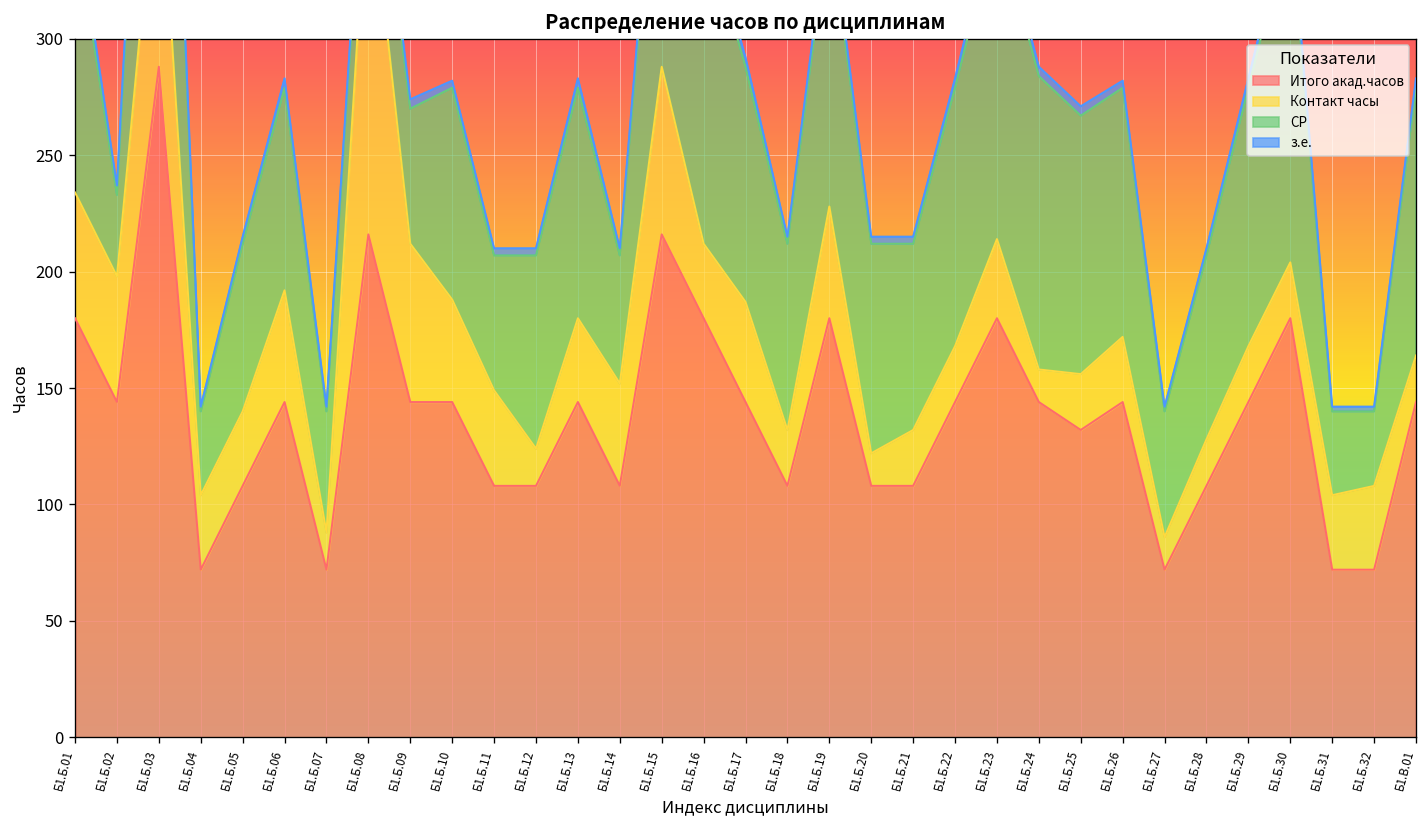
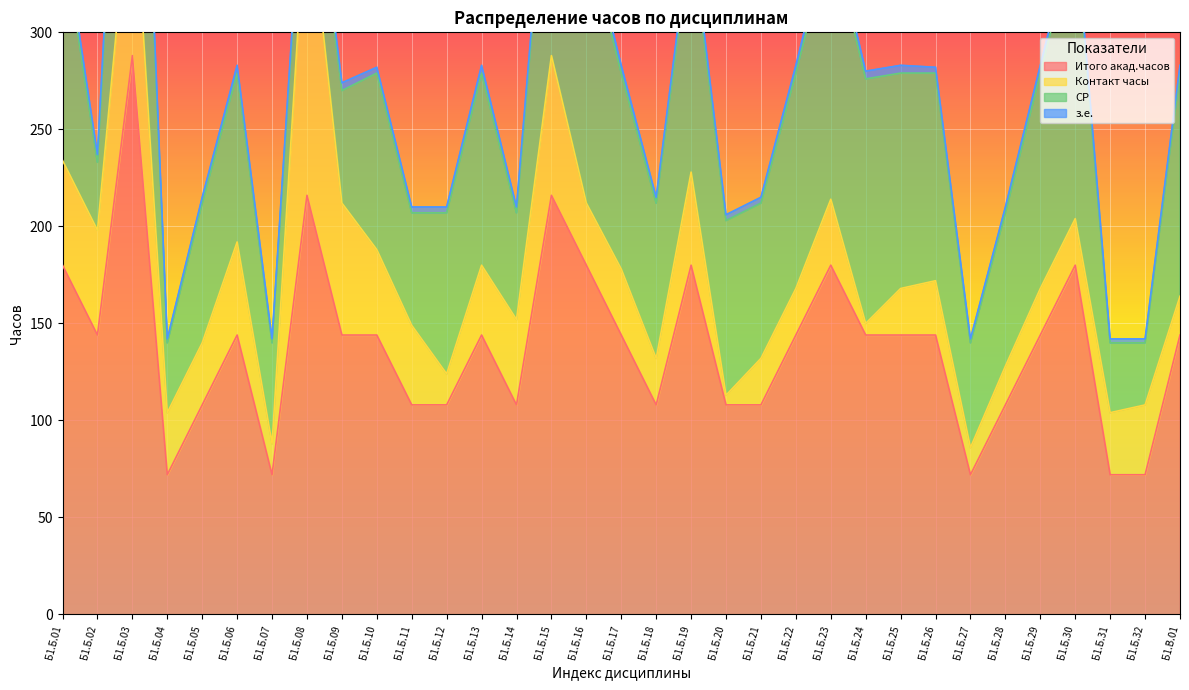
  {
    "Итого акад.часов": {
      "Б1.Б.01": 180,
      "Б1.Б.02": 144,
      "Б1.Б.03": 288,
      "Б1.Б.04": 72,
      "Б1.Б.05": 108,
      "Б1.Б.06": 144,
      "Б1.Б.07": 72,
      "Б1.Б.08": 216,
      "Б1.Б.09": 144,
      "Б1.Б.10": 144,
      "Б1.Б.11": 108,
      "Б1.Б.12": 108,
      "Б1.Б.13": 144,
      "Б1.Б.14": 108,
      "Б1.Б.15": 216,
      "Б1.Б.16": 180,
      "Б1.Б.17": 144,
      "Б1.Б.18": 108,
      "Б1.Б.19": 180,
      "Б1.Б.20": 108,
      "Б1.Б.21": 108,
      "Б1.Б.22": 144,
      "Б1.Б.23": 180,
      "Б1.Б.24": 144,
-     "Б1.Б.25": 132,
+     "Б1.Б.25": 144,
      "Б1.Б.26": 144,
      "Б1.Б.27": 72,
      "Б1.Б.28": 108,
      "Б1.Б.29": 144,
      "Б1.Б.30": 180,
      "Б1.Б.31": 72,
      "Б1.Б.32": 72,
      "Б1.В.01": 144
    },
    "Контакт часы": {
      "Б1.Б.01": 54,
      "Б1.Б.02": 54,
      "Б1.Б.04": 32,
      "Б1.Б.05": 32,
      "Б1.Б.06": 48,
      "Б1.Б.07": 16,
      "Б1.Б.09": 68,
      "Б1.Б.10": 44,
      "Б1.Б.11": 41,
      "Б1.Б.12": 16,
      "Б1.Б.13": 36,
      "Б1.Б.14": 44,
      "Б1.Б.15": 72,
      "Б1.Б.16": 32,
-     "Б1.Б.17": 43,
+     "Б1.Б.17": 34,
      "Б1.Б.18": 24,
      "Б1.Б.19": 48,
-     "Б1.Б.20": 14,
+     "Б1.Б.20": 5,
      "Б1.Б.21": 24,
      "Б1.Б.22": 24,
      "Б1.Б.23": 34,
-     "Б1.Б.24": 14,
+     "Б1.Б.24": 6,
      "Б1.Б.25": 24,
      "Б1.Б.26": 28,
      "Б1.Б.27": 14,
      "Б1.Б.28": 20,
      "Б1.Б.29": 24,
      "Б1.Б.30": 24,
      "Б1.Б.31": 32,
      "Б1.Б.32": 36,
      "Б1.В.01": 20
    },
    "СР": {
      "Б1.Б.02": 35,
      "Б1.Б.04": 36,
      "Б1.Б.05": 72,
      "Б1.Б.06": 87,
      "Б1.Б.07": 52,
      "Б1.Б.09": 58,
      "Б1.Б.10": 91,
      "Б1.Б.11": 58,
      "Б1.Б.12": 83,
      "Б1.Б.13": 99,
      "Б1.Б.14": 55,
      "Б1.Б.17": 101,
      "Б1.Б.18": 80,
      "Б1.Б.20": 90,
      "Б1.Б.21": 80,
      "Б1.Б.22": 111,
      "Б1.Б.24": 126,
      "Б1.Б.25": 111,
      "Б1.Б.26": 107,
      "Б1.Б.27": 54,
      "Б1.Б.28": 79,
      "Б1.Б.31": 36,
      "Б1.Б.32": 32,
      "Б1.В.01": 115
    },
    "з.е.": {
      "Б1.Б.02": 4,
      "Б1.Б.04": 2,
      "Б1.Б.05": 3,
      "Б1.Б.06": 4,
      "Б1.Б.07": 2,
      "Б1.Б.09": 4,
      "Б1.Б.10": 3,
      "Б1.Б.11": 3,
      "Б1.Б.12": 3,
      "Б1.Б.13": 4,
      "Б1.Б.14": 3,
      "Б1.Б.17": 4,
      "Б1.Б.18": 3,
      "Б1.Б.20": 3,
      "Б1.Б.21": 3,
      "Б1.Б.22": 4,
      "Б1.Б.24": 4,
      "Б1.Б.25": 4,
      "Б1.Б.26": 3,
      "Б1.Б.27": 2,
      "Б1.Б.28": 3,
      "Б1.Б.31": 2,
      "Б1.Б.32": 2,
      "Б1.В.01": 4
    }
  }
